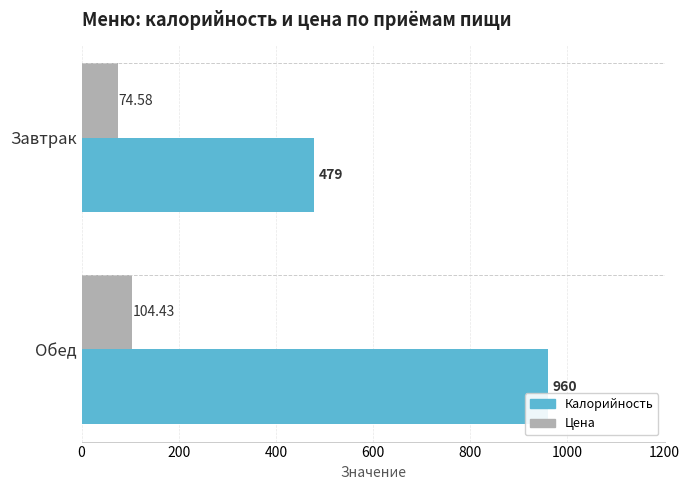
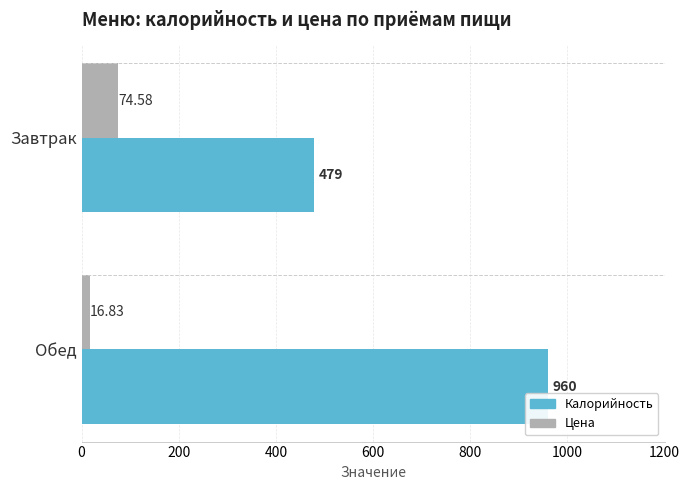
  {
    "Калорийность": {
      "Завтрак": 479
    },
    "Цена": {
      "Завтрак": 74.58,
-     "Обед": 104.43
+     "Обед": 16.83
    }
  }
